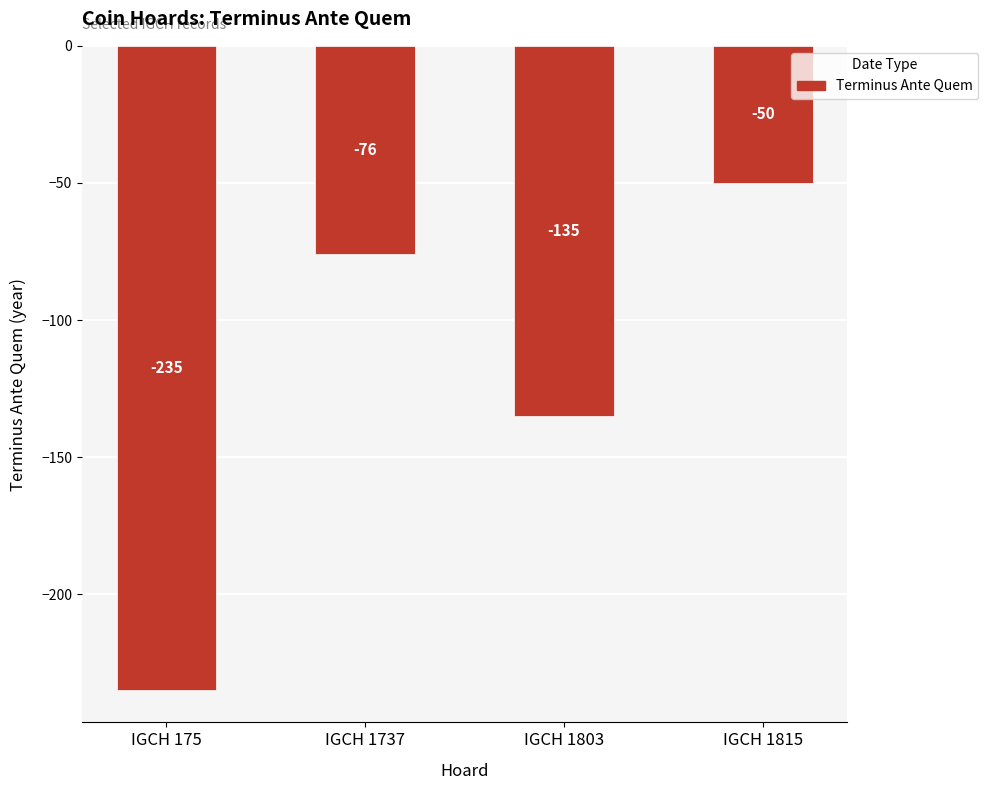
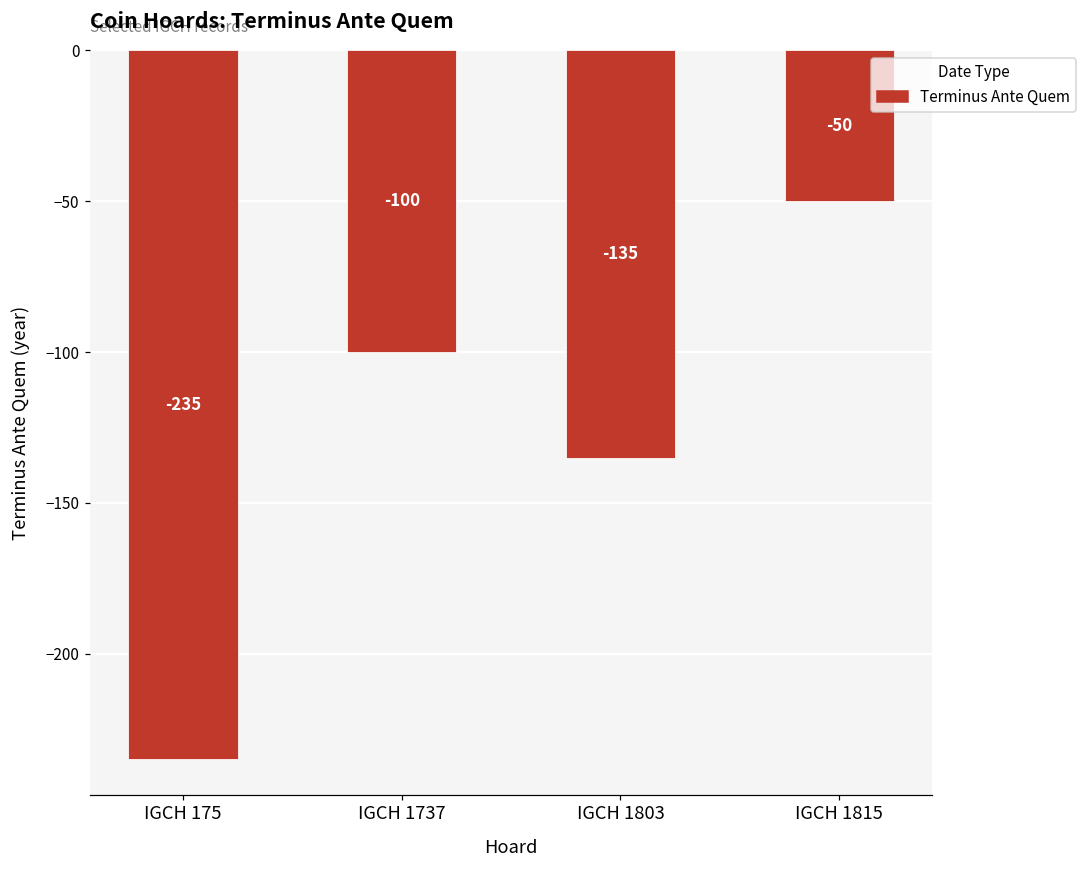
  {
    "IGCH 175": -235,
-   "IGCH 1737": -76,
+   "IGCH 1737": -100,
    "IGCH 1803": -135,
    "IGCH 1815": -50
  }
